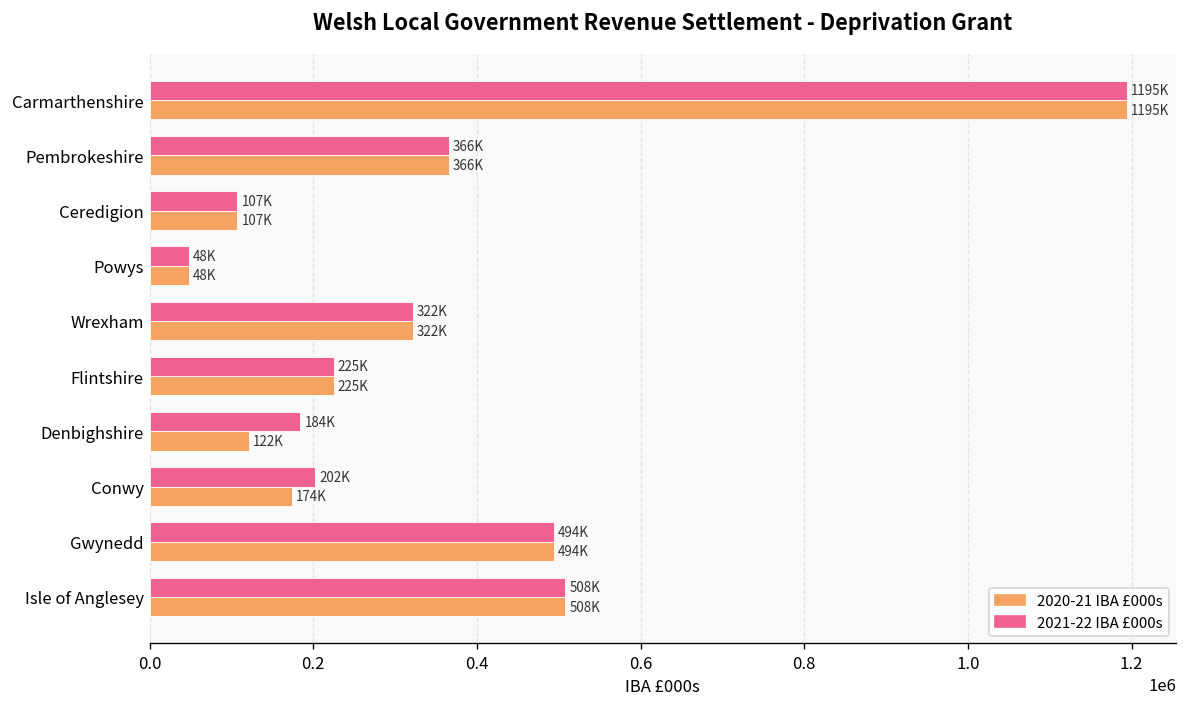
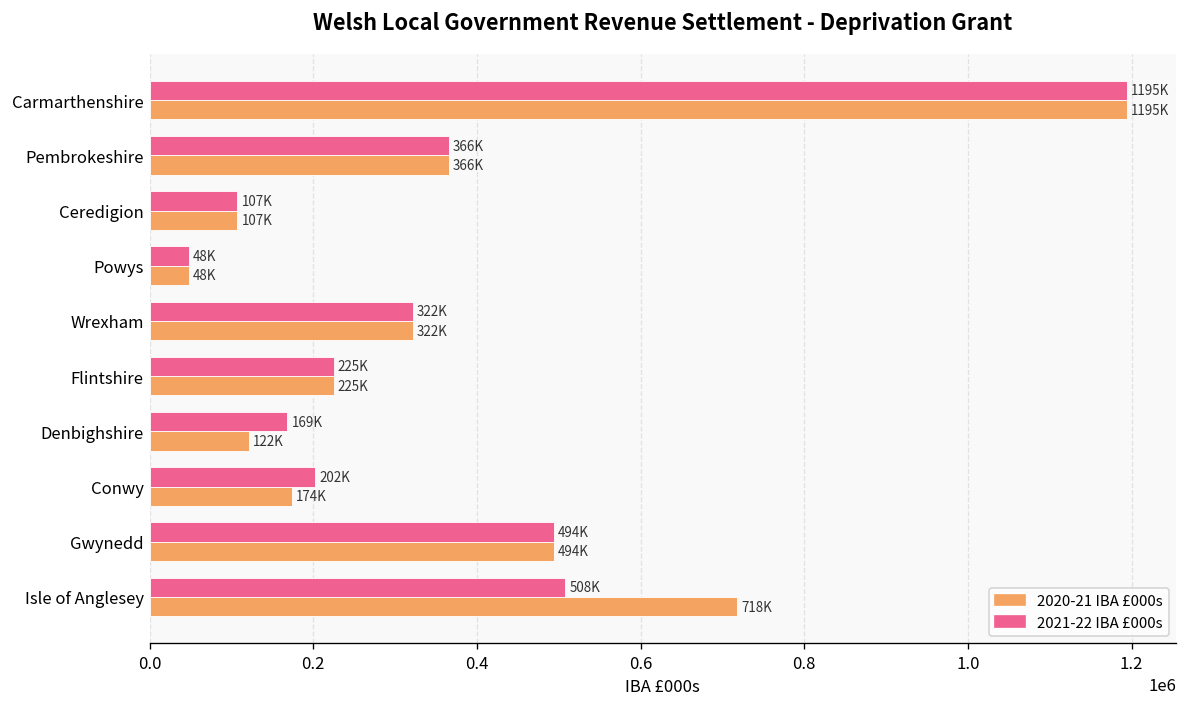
  {
    "2020-21 IBA £000s": {
      "Carmarthenshire": "1195K",
      "Pembrokeshire": "366K",
      "Ceredigion": "107K",
      "Powys": "48K",
      "Wrexham": "322K",
      "Flintshire": "225K",
      "Denbighshire": "122K",
      "Conwy": "174K",
      "Gwynedd": "494K",
-     "Isle of Anglesey": "508K"
+     "Isle of Anglesey": "718K"
    },
    "2021-22 IBA £000s": {
      "Carmarthenshire": "1195K",
      "Pembrokeshire": "366K",
      "Ceredigion": "107K",
      "Powys": "48K",
      "Wrexham": "322K",
      "Flintshire": "225K",
-     "Denbighshire": "184K",
+     "Denbighshire": "169K",
      "Conwy": "202K",
      "Gwynedd": "494K",
      "Isle of Anglesey": "508K"
    }
  }
